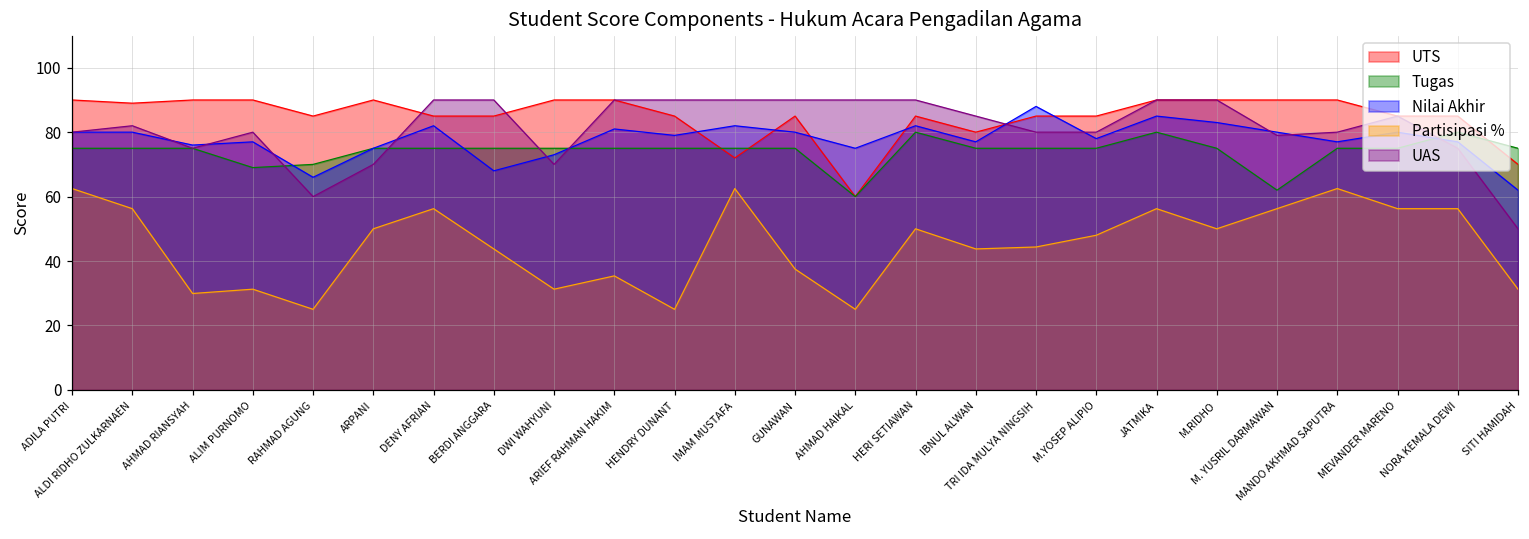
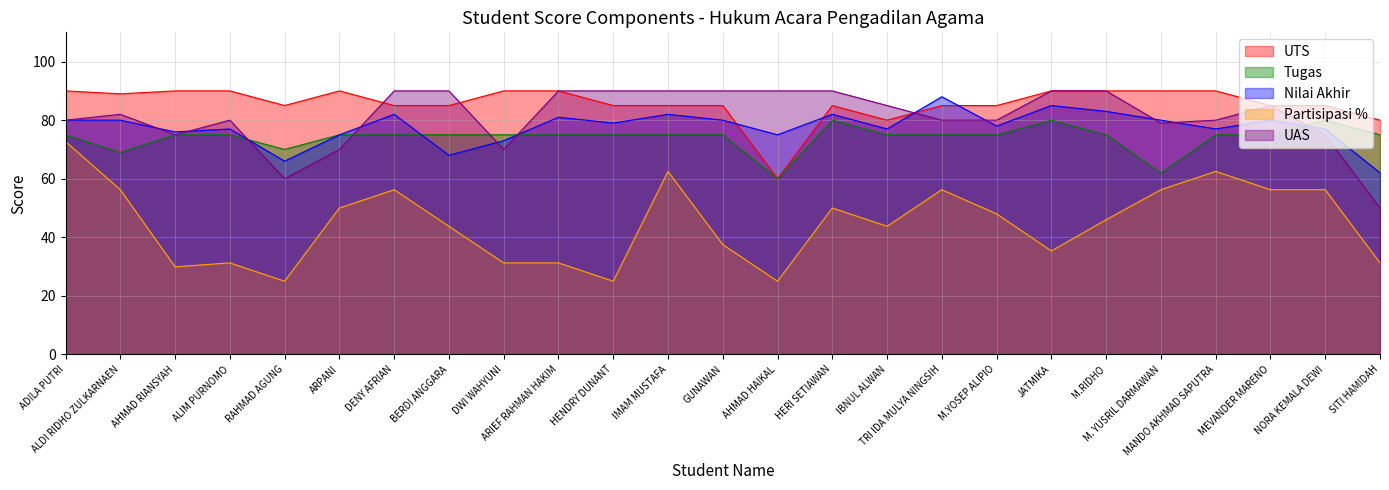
  {
    "UTS": {
      "ADILA PUTRI": 90,
      "ALDI RIDHO ZULKARNAEN": 89,
      "AHMAD RIANSYAH": 90,
      "ALIM PURNOMO": 90,
      "RAHMAD AGUNG": 85,
      "ARPANI": 90,
      "DENY AFRIAN": 85,
      "BERDI ANGGARA": 85,
      "DWI WAHYUNI": 90,
      "HENDRY DUNANT": 85,
-     "IMAM MUSTAFA": 72,
+     "IMAM MUSTAFA": 85,
      "GUNAWAN": 85,
      "HERI SETIAWAN": 85,
      "IBNUL ALWAN": 80,
      "TRI IDA MULYA NINGSIH": 85,
      "M.YOSEP ALIPIO": 85,
      "M. YUSRIL DARMAWAN": 90,
      "MANDO AKHMAD SAPUTRA": 90,
-     "SITI HAMIDAH": 70
+     "SITI HAMIDAH": 80
    },
    "Tugas": {
      "ADILA PUTRI": 75,
-     "ALDI RIDHO ZULKARNAEN": 75,
-     "ALIM PURNOMO": 69,
+     "ALDI RIDHO ZULKARNAEN": 69,
+     "ALIM PURNOMO": 75,
      "RAHMAD AGUNG": 70,
      "DENY AFRIAN": 75,
      "BERDI ANGGARA": 75,
      "DWI WAHYUNI": 75,
      "ARIEF RAHMAN HAKIM": 75,
      "HENDRY DUNANT": 75,
      "IMAM MUSTAFA": 75,
      "GUNAWAN": 75,
      "HERI SETIAWAN": 80,
      "IBNUL ALWAN": 75,
      "TRI IDA MULYA NINGSIH": 75,
      "M.YOSEP ALIPIO": 75,
      "JATMIKA": 80,
      "M.RIDHO": 75,
      "M. YUSRIL DARMAWAN": 62,
      "MANDO AKHMAD SAPUTRA": 75,
      "SITI HAMIDAH": 75
    },
    "Nilai Akhir": {
      "ALDI RIDHO ZULKARNAEN": 80,
      "AHMAD RIANSYAH": 76,
      "ALIM PURNOMO": 77,
      "RAHMAD AGUNG": 66,
      "DENY AFRIAN": 82,
      "BERDI ANGGARA": 68,
      "DWI WAHYUNI": 73,
      "ARIEF RAHMAN HAKIM": 81,
      "HENDRY DUNANT": 79,
      "IMAM MUSTAFA": 82,
      "GUNAWAN": 80,
      "AHMAD HAIKAL": 75,
      "HERI SETIAWAN": 82,
      "IBNUL ALWAN": 77,
      "TRI IDA MULYA NINGSIH": 88,
      "M.YOSEP ALIPIO": 78,
      "JATMIKA": 85,
      "M.RIDHO": 83,
      "M. YUSRIL DARMAWAN": 80,
      "MANDO AKHMAD SAPUTRA": 77,
      "SITI HAMIDAH": 62
    },
    "Partisipasi %": {
-     "ADILA PUTRI": 63,
+     "ADILA PUTRI": 73,
      "ALDI RIDHO ZULKARNAEN": 56,
      "AHMAD RIANSYAH": 30,
      "ALIM PURNOMO": 31,
      "RAHMAD AGUNG": 25,
      "ARPANI": 50,
      "DENY AFRIAN": 56,
      "BERDI ANGGARA": 44,
      "DWI WAHYUNI": 31,
-     "ARIEF RAHMAN HAKIM": 35,
+     "ARIEF RAHMAN HAKIM": 31,
      "HENDRY DUNANT": 25,
      "IMAM MUSTAFA": 63,
      "GUNAWAN": 38,
      "AHMAD HAIKAL": 25,
      "HERI SETIAWAN": 50,
      "IBNUL ALWAN": 44,
-     "TRI IDA MULYA NINGSIH": 44,
+     "TRI IDA MULYA NINGSIH": 56,
      "M.YOSEP ALIPIO": 48,
-     "JATMIKA": 56,
-     "M.RIDHO": 50,
+     "JATMIKA": 35,
+     "M.RIDHO": 46,
      "M. YUSRIL DARMAWAN": 56,
      "MANDO AKHMAD SAPUTRA": 63,
      "MEVANDER MARENO": 56,
      "NORA KEMALA DEWI": 56,
      "SITI HAMIDAH": 31
    },
    "UAS": {
      "ALDI RIDHO ZULKARNAEN": 82,
      "ALIM PURNOMO": 80,
      "RAHMAD AGUNG": 60,
      "ARPANI": 70,
      "DENY AFRIAN": 90,
      "BERDI ANGGARA": 90,
      "DWI WAHYUNI": 70,
      "HENDRY DUNANT": 90,
      "IMAM MUSTAFA": 90,
      "GUNAWAN": 90,
      "AHMAD HAIKAL": 90,
      "HERI SETIAWAN": 90,
      "IBNUL ALWAN": 85,
      "TRI IDA MULYA NINGSIH": 80,
      "M.YOSEP ALIPIO": 80,
      "M. YUSRIL DARMAWAN": 79,
      "MANDO AKHMAD SAPUTRA": 80,
      "SITI HAMIDAH": 50
    }
  }
